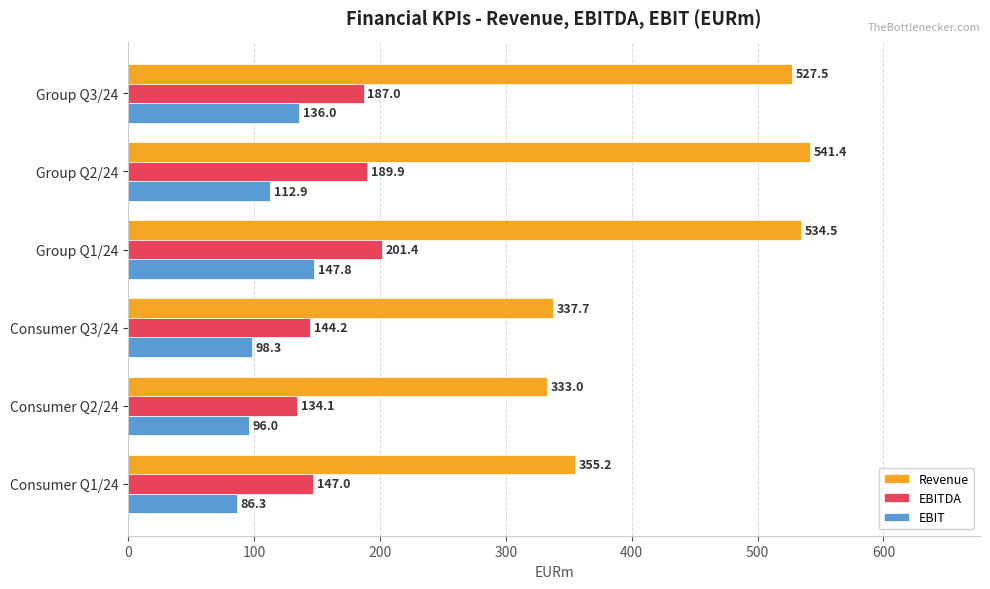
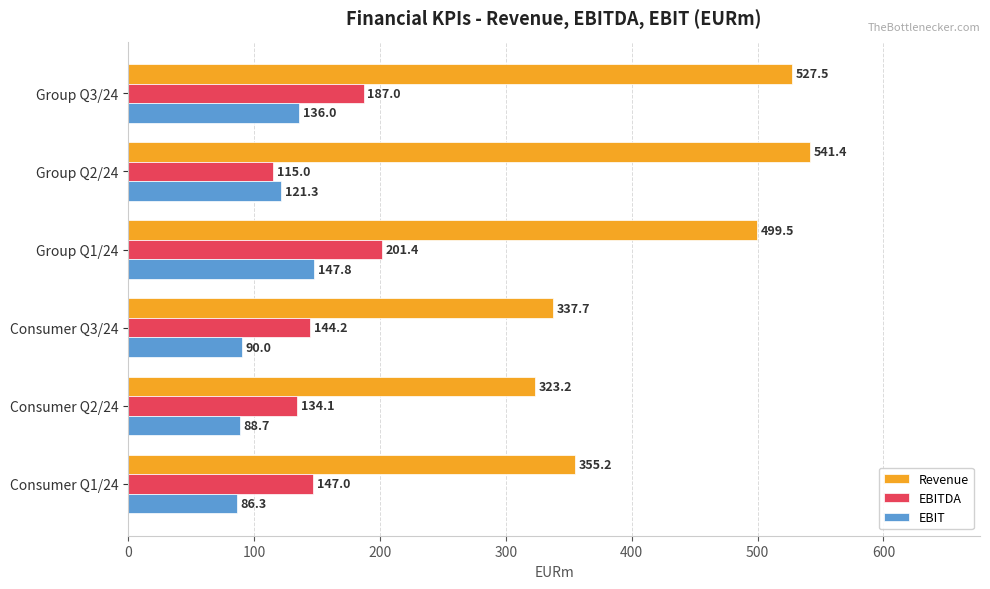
  {
    "Revenue": {
      "Group Q3/24": 527.5,
      "Group Q2/24": 541.4,
-     "Group Q1/24": 534.5,
+     "Group Q1/24": 499.5,
      "Consumer Q3/24": 337.7,
-     "Consumer Q2/24": 333.0,
+     "Consumer Q2/24": 323.2,
      "Consumer Q1/24": 355.2
    },
    "EBITDA": {
      "Group Q3/24": 187.0,
-     "Group Q2/24": 189.9,
+     "Group Q2/24": 115.0,
      "Group Q1/24": 201.4,
      "Consumer Q3/24": 144.2,
      "Consumer Q2/24": 134.1,
      "Consumer Q1/24": 147.0
    },
    "EBIT": {
      "Group Q3/24": 136.0,
-     "Group Q2/24": 112.9,
+     "Group Q2/24": 121.3,
      "Group Q1/24": 147.8,
-     "Consumer Q3/24": 98.3,
-     "Consumer Q2/24": 96.0,
+     "Consumer Q3/24": 90.0,
+     "Consumer Q2/24": 88.7,
      "Consumer Q1/24": 86.3
    }
  }
